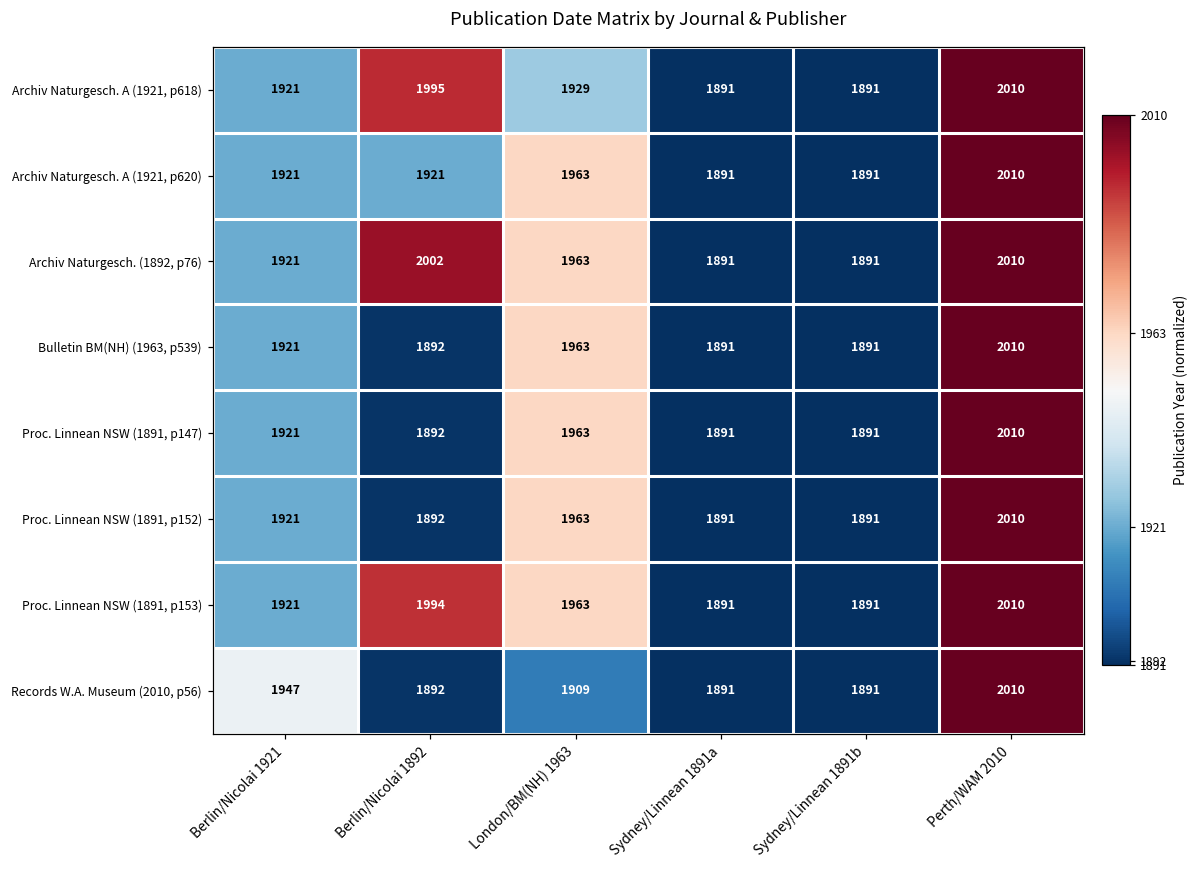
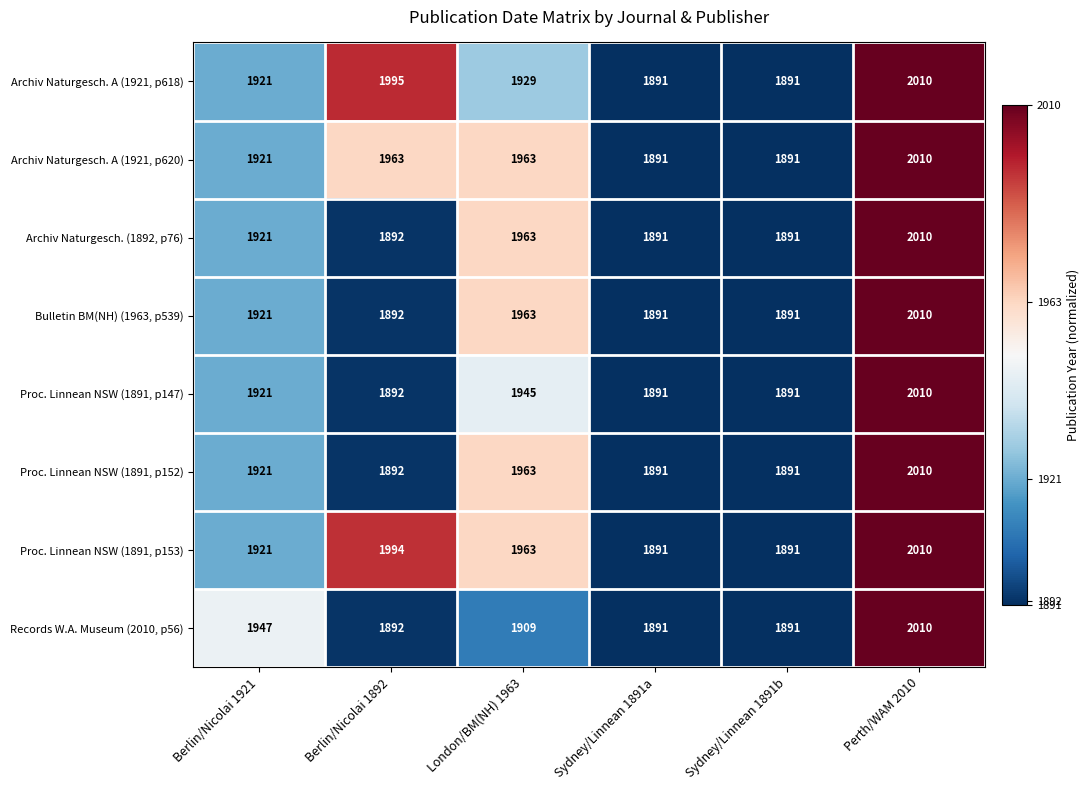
  {
    "Archiv Naturgesch. A (1921, p618)": {
      "Berlin/Nicolai 1921": 1921,
      "Berlin/Nicolai 1892": 1995,
      "London/BM(NH) 1963": 1929,
      "Sydney/Linnean 1891a": 1891,
      "Sydney/Linnean 1891b": 1891,
      "Perth/WAM 2010": 2010
    },
    "Archiv Naturgesch. A (1921, p620)": {
      "Berlin/Nicolai 1921": 1921,
-     "Berlin/Nicolai 1892": 1921,
+     "Berlin/Nicolai 1892": 1963,
      "London/BM(NH) 1963": 1963,
      "Sydney/Linnean 1891a": 1891,
      "Sydney/Linnean 1891b": 1891,
      "Perth/WAM 2010": 2010
    },
    "Archiv Naturgesch. (1892, p76)": {
      "Berlin/Nicolai 1921": 1921,
-     "Berlin/Nicolai 1892": 2002,
+     "Berlin/Nicolai 1892": 1892,
      "London/BM(NH) 1963": 1963,
      "Sydney/Linnean 1891a": 1891,
      "Sydney/Linnean 1891b": 1891,
      "Perth/WAM 2010": 2010
    },
    "Bulletin BM(NH) (1963, p539)": {
      "Berlin/Nicolai 1921": 1921,
      "Berlin/Nicolai 1892": 1892,
      "London/BM(NH) 1963": 1963,
      "Sydney/Linnean 1891a": 1891,
      "Sydney/Linnean 1891b": 1891,
      "Perth/WAM 2010": 2010
    },
    "Proc. Linnean NSW (1891, p147)": {
      "Berlin/Nicolai 1921": 1921,
      "Berlin/Nicolai 1892": 1892,
-     "London/BM(NH) 1963": 1963,
+     "London/BM(NH) 1963": 1945,
      "Sydney/Linnean 1891a": 1891,
      "Sydney/Linnean 1891b": 1891,
      "Perth/WAM 2010": 2010
    },
    "Proc. Linnean NSW (1891, p152)": {
      "Berlin/Nicolai 1921": 1921,
      "Berlin/Nicolai 1892": 1892,
      "London/BM(NH) 1963": 1963,
      "Sydney/Linnean 1891a": 1891,
      "Sydney/Linnean 1891b": 1891,
      "Perth/WAM 2010": 2010
    },
    "Proc. Linnean NSW (1891, p153)": {
      "Berlin/Nicolai 1921": 1921,
      "Berlin/Nicolai 1892": 1994,
      "London/BM(NH) 1963": 1963,
      "Sydney/Linnean 1891a": 1891,
      "Sydney/Linnean 1891b": 1891,
      "Perth/WAM 2010": 2010
    },
    "Records W.A. Museum (2010, p56)": {
      "Berlin/Nicolai 1921": 1947,
      "Berlin/Nicolai 1892": 1892,
      "London/BM(NH) 1963": 1909,
      "Sydney/Linnean 1891a": 1891,
      "Sydney/Linnean 1891b": 1891,
      "Perth/WAM 2010": 2010
    }
  }
